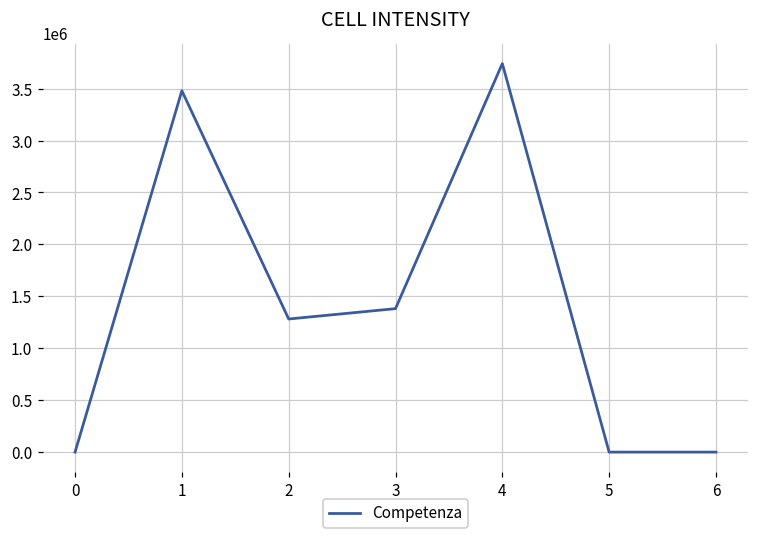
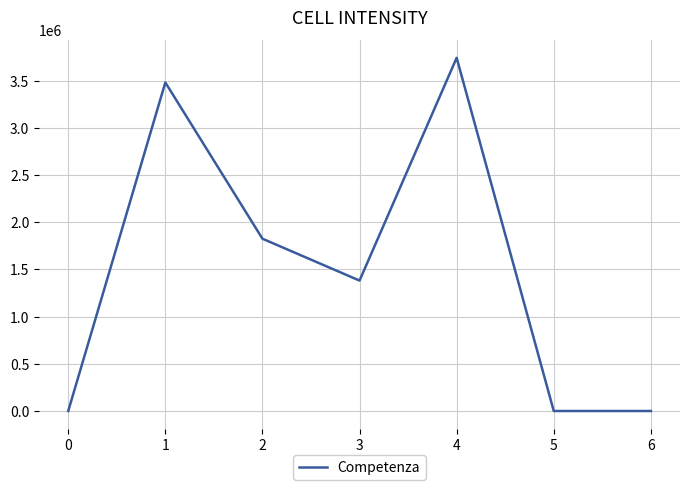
  {
    "0": 0,
    "1": 3500000,
-   "2": 1300000,
+   "2": 1800000,
    "3": 1400000,
    "4": 3700000,
    "5": 0,
    "6": 0
  }
